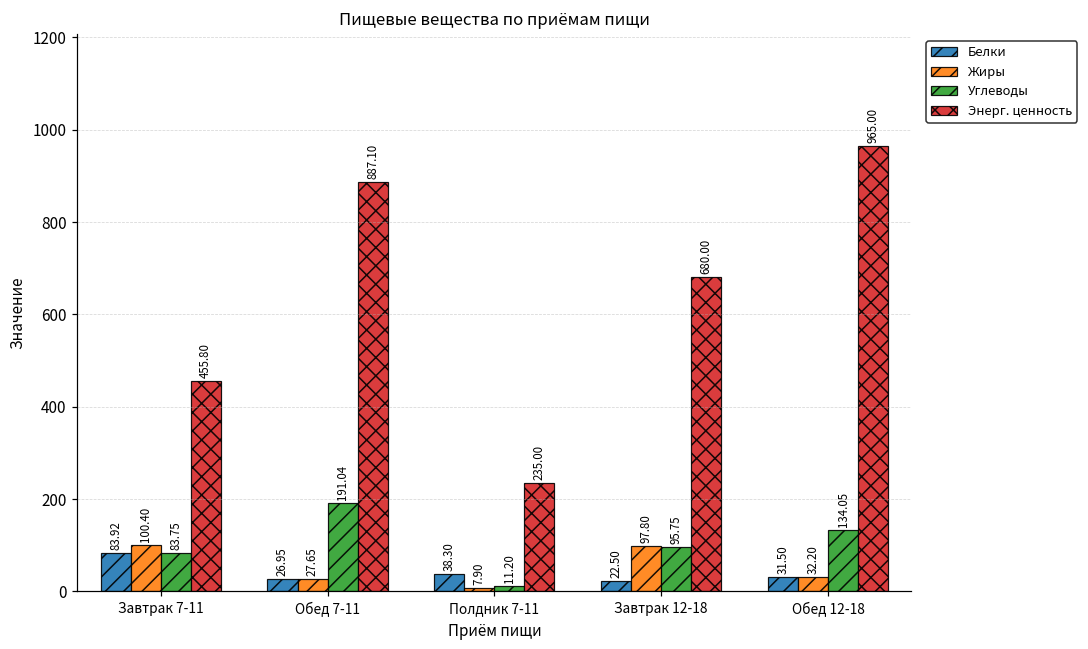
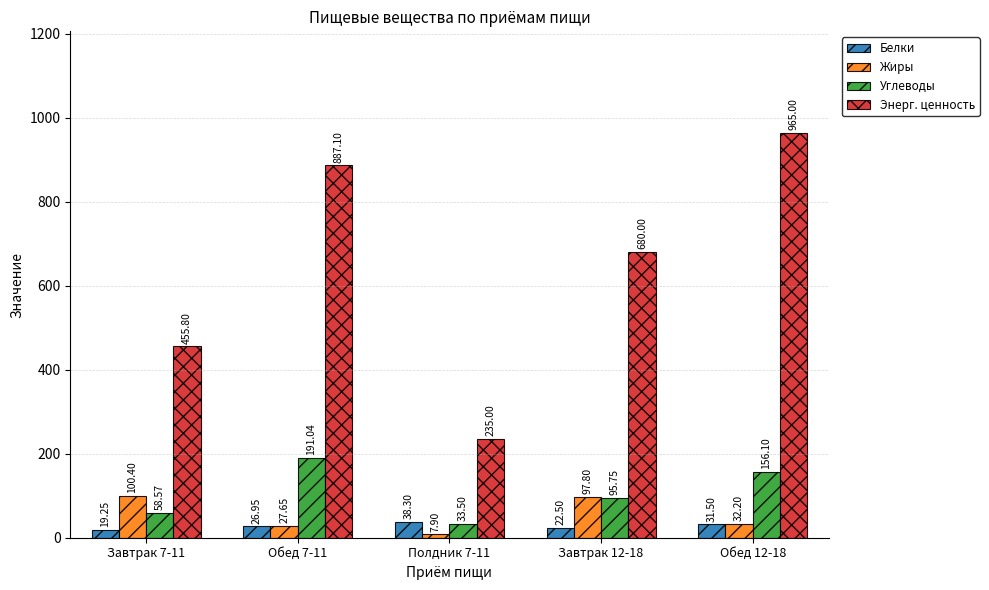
  {
    "Белки": {
-     "Завтрак 7-11": 83.92,
+     "Завтрак 7-11": 19.25,
      "Обед 7-11": 26.95,
      "Полдник 7-11": 38.30,
      "Завтрак 12-18": 22.50,
      "Обед 12-18": 31.50
    },
    "Жиры": {
      "Завтрак 7-11": 100.40,
      "Обед 7-11": 27.65,
      "Полдник 7-11": 7.90,
      "Завтрак 12-18": 97.80,
      "Обед 12-18": 32.20
    },
    "Углеводы": {
-     "Завтрак 7-11": 83.75,
+     "Завтрак 7-11": 58.57,
      "Обед 7-11": 191.04,
-     "Полдник 7-11": 11.20,
+     "Полдник 7-11": 33.50,
      "Завтрак 12-18": 95.75,
-     "Обед 12-18": 134.05
+     "Обед 12-18": 156.10
    },
    "Энерг. ценность": {
      "Завтрак 7-11": 455.80,
      "Обед 7-11": 887.10,
      "Полдник 7-11": 235.00,
      "Завтрак 12-18": 680.00,
      "Обед 12-18": 965.00
    }
  }
